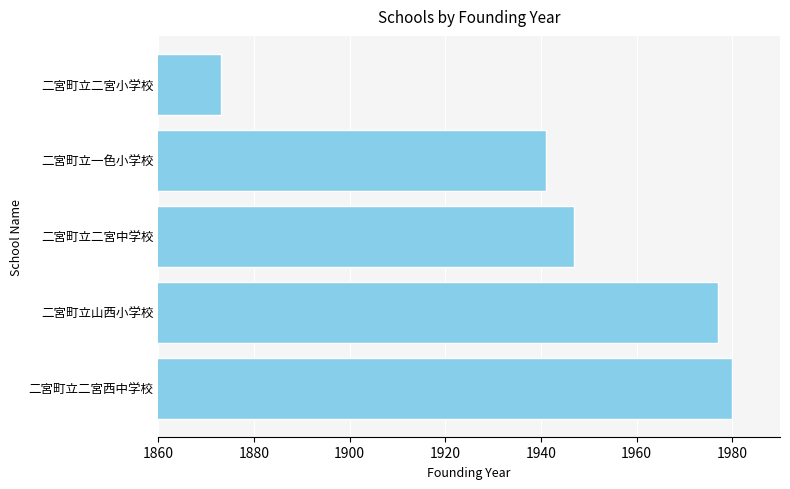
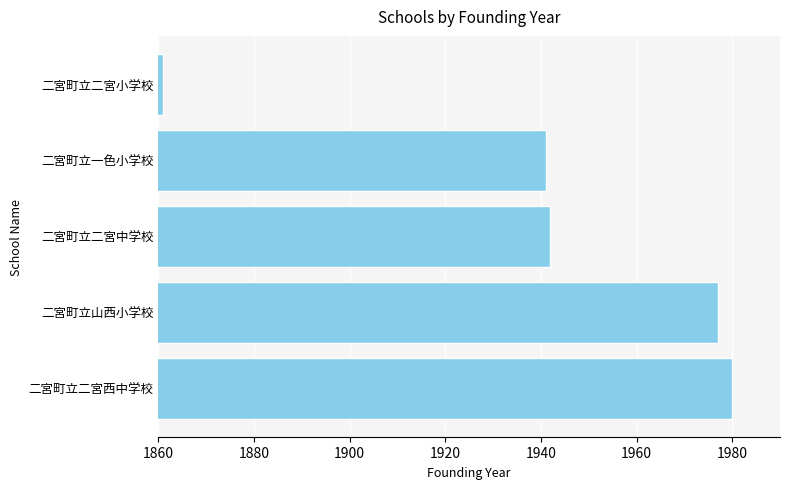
  {
-   "二宮町立二宮小学校": 1873,
+   "二宮町立二宮小学校": 1861,
    "二宮町立一色小学校": 1941,
-   "二宮町立二宮中学校": 1947,
+   "二宮町立二宮中学校": 1942,
    "二宮町立山西小学校": 1977,
    "二宮町立二宮西中学校": 1980
  }
